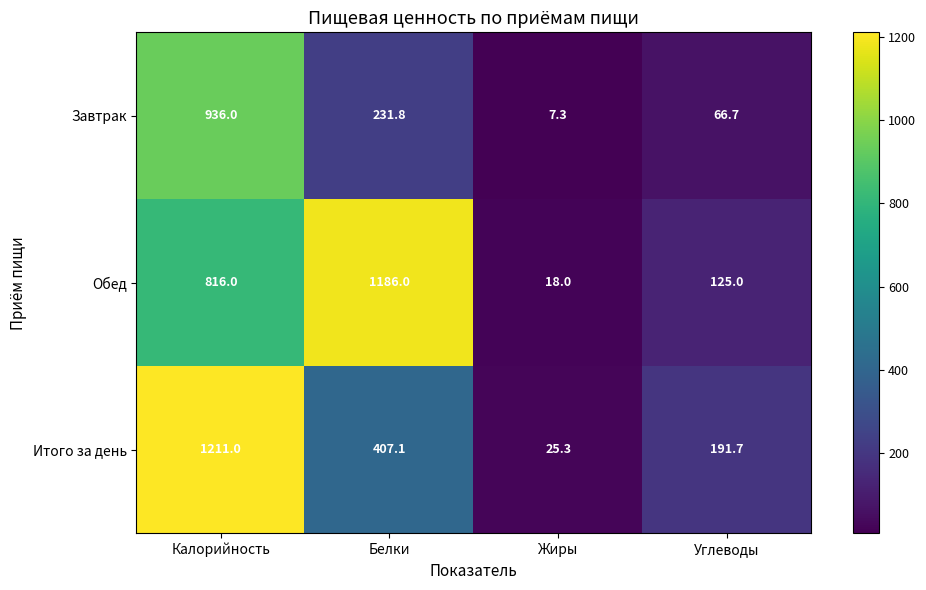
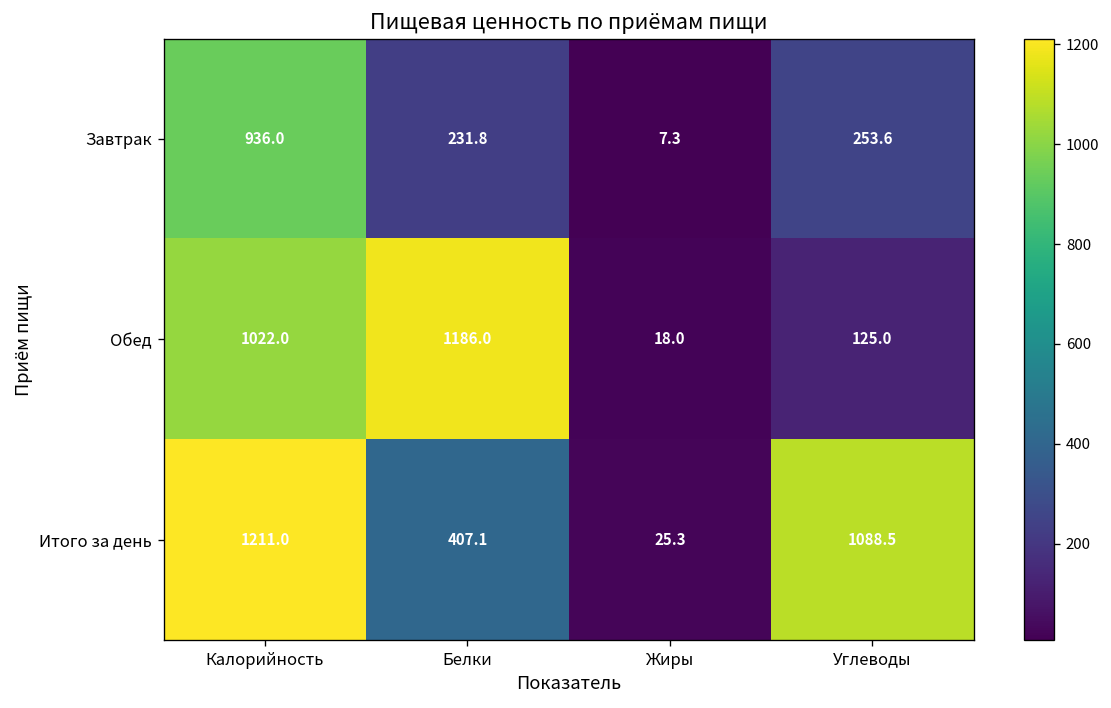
  {
    "Завтрак": {
      "Калорийность": 936.0,
      "Белки": 231.8,
      "Жиры": 7.3,
-     "Углеводы": 66.7
+     "Углеводы": 253.6
    },
    "Обед": {
-     "Калорийность": 816.0,
+     "Калорийность": 1022.0,
      "Белки": 1186.0,
      "Жиры": 18.0,
      "Углеводы": 125.0
    },
    "Итого за день": {
      "Калорийность": 1211.0,
      "Белки": 407.1,
      "Жиры": 25.3,
-     "Углеводы": 191.7
+     "Углеводы": 1088.5
    }
  }
